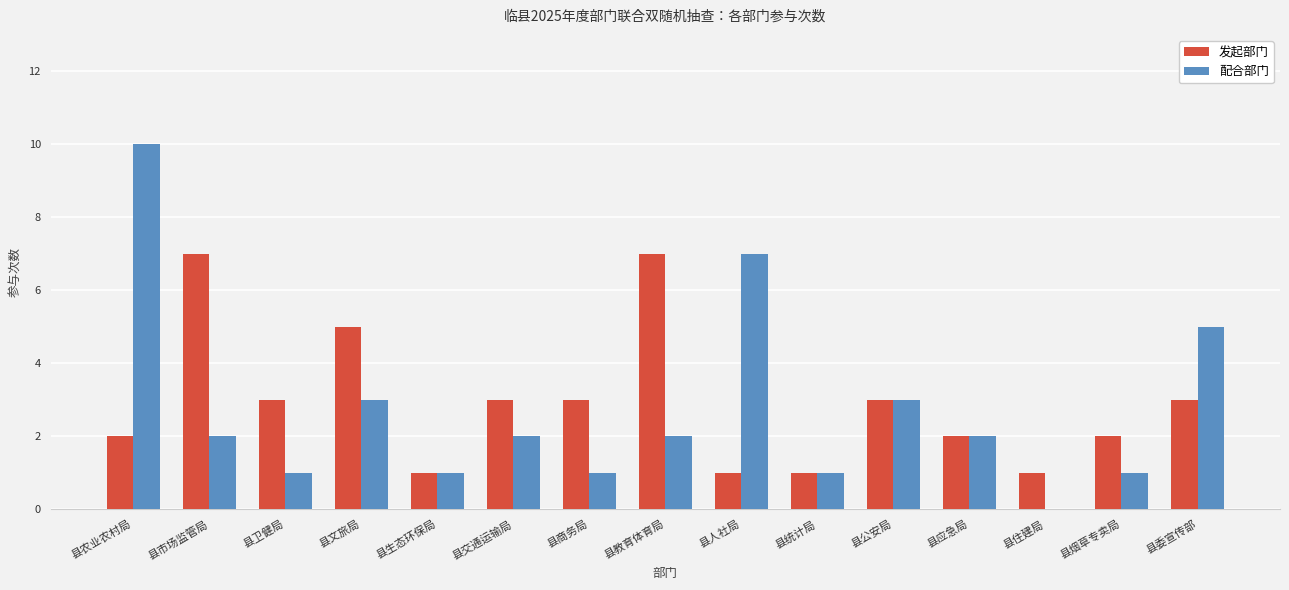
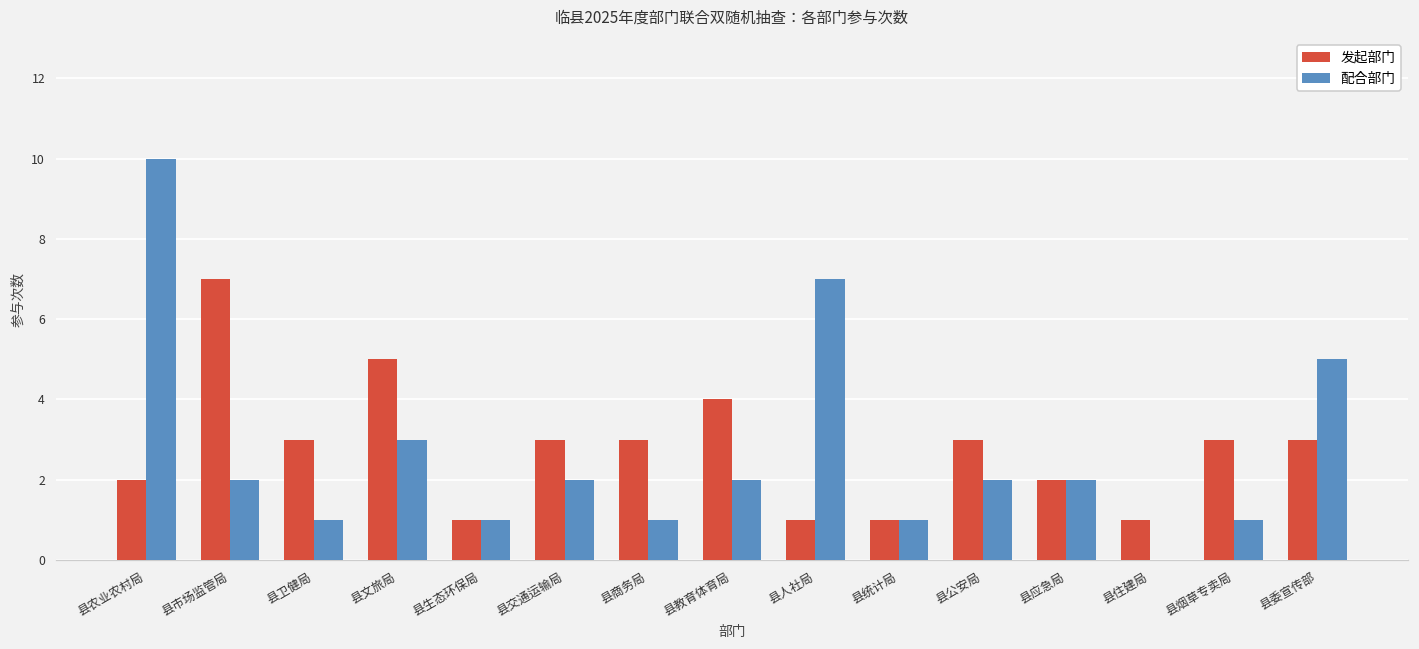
  {
    "发起部门": {
      "县农业农村局": 2,
      "县市场监管局": 7,
      "县卫健局": 3,
      "县文旅局": 5,
      "县生态环保局": 1,
      "县交通运输局": 3,
      "县商务局": 3,
-     "县教育体育局": 7,
+     "县教育体育局": 4,
      "县人社局": 1,
      "县统计局": 1,
      "县公安局": 3,
      "县应急局": 2,
      "县住建局": 1,
-     "县烟草专卖局": 2,
+     "县烟草专卖局": 3,
      "县委宣传部": 3
    },
    "配合部门": {
      "县农业农村局": 10,
      "县市场监管局": 2,
      "县卫健局": 1,
      "县文旅局": 3,
      "县生态环保局": 1,
      "县交通运输局": 2,
      "县商务局": 1,
      "县教育体育局": 2,
      "县人社局": 7,
      "县统计局": 1,
-     "县公安局": 3,
+     "县公安局": 2,
      "县应急局": 2,
      "县住建局": 0,
      "县烟草专卖局": 1,
      "县委宣传部": 5
    }
  }
